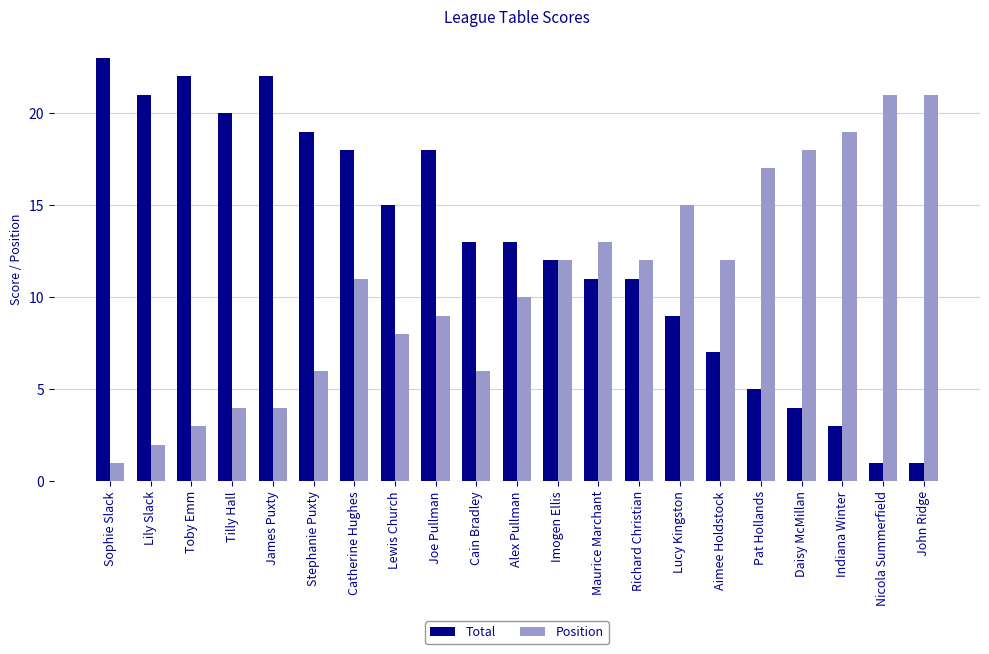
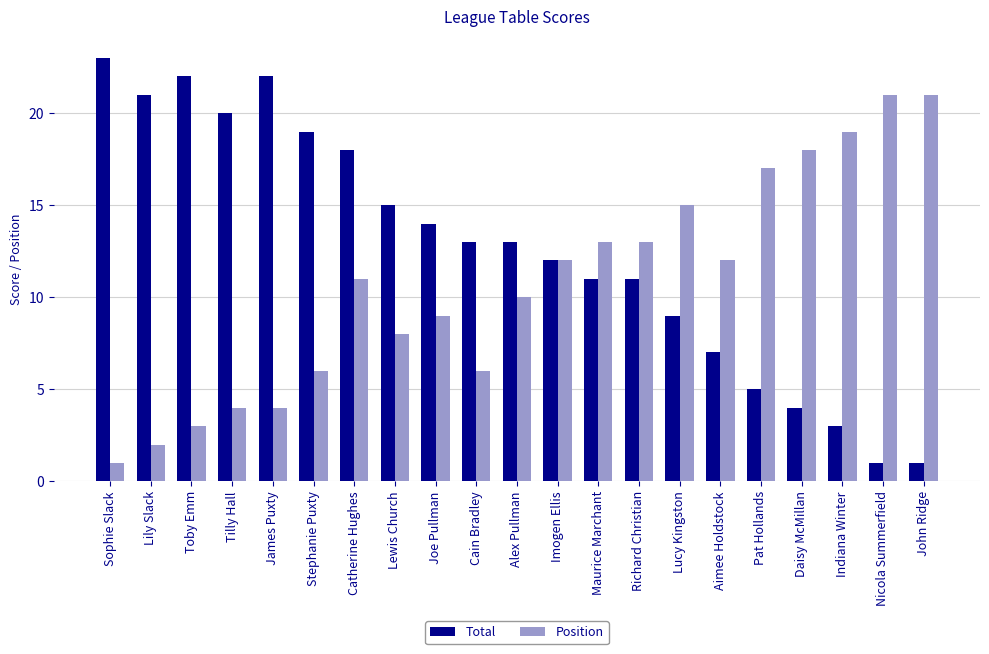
  {
    "Total": {
      "Sophie Slack": 23,
      "Lily Slack": 21,
      "Toby Emm": 22,
      "Tilly Hall": 20,
      "James Puxty": 22,
      "Stephanie Puxty": 19,
      "Catherine Hughes": 18,
      "Lewis Church": 15,
-     "Joe Pullman": 18,
+     "Joe Pullman": 14,
      "Cain Bradley": 13,
      "Alex Pullman": 13,
      "Imogen Ellis": 12,
      "Maurice Marchant": 11,
      "Richard Christian": 11,
      "Lucy Kingston": 9,
      "Aimee Holdstock": 7,
      "Pat Hollands": 5,
      "Daisy McMillan": 4,
      "Indiana Winter": 3,
      "Nicola Summerfield": 1,
      "John Ridge": 1
    },
    "Position": {
      "Sophie Slack": 1,
      "Lily Slack": 2,
      "Toby Emm": 3,
      "Tilly Hall": 4,
      "James Puxty": 4,
      "Stephanie Puxty": 6,
      "Catherine Hughes": 11,
      "Lewis Church": 8,
      "Joe Pullman": 9,
      "Cain Bradley": 6,
      "Alex Pullman": 10,
      "Imogen Ellis": 12,
      "Maurice Marchant": 13,
-     "Richard Christian": 12,
+     "Richard Christian": 13,
      "Lucy Kingston": 15,
      "Aimee Holdstock": 12,
      "Pat Hollands": 17,
      "Daisy McMillan": 18,
      "Indiana Winter": 19,
      "Nicola Summerfield": 21,
      "John Ridge": 21
    }
  }
